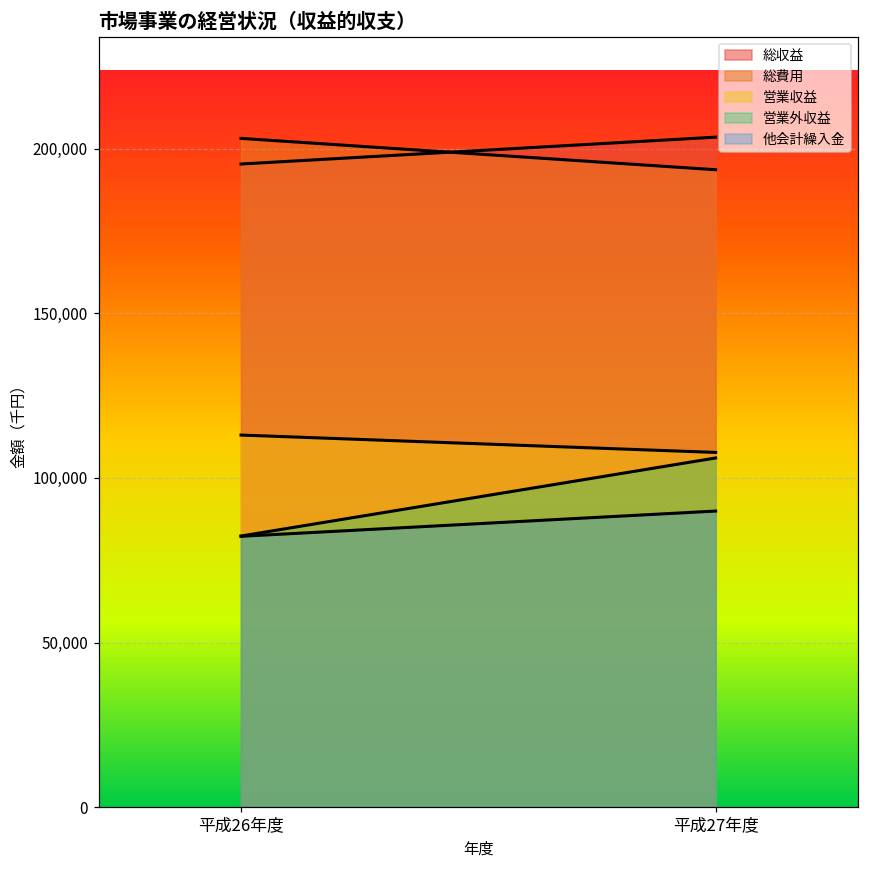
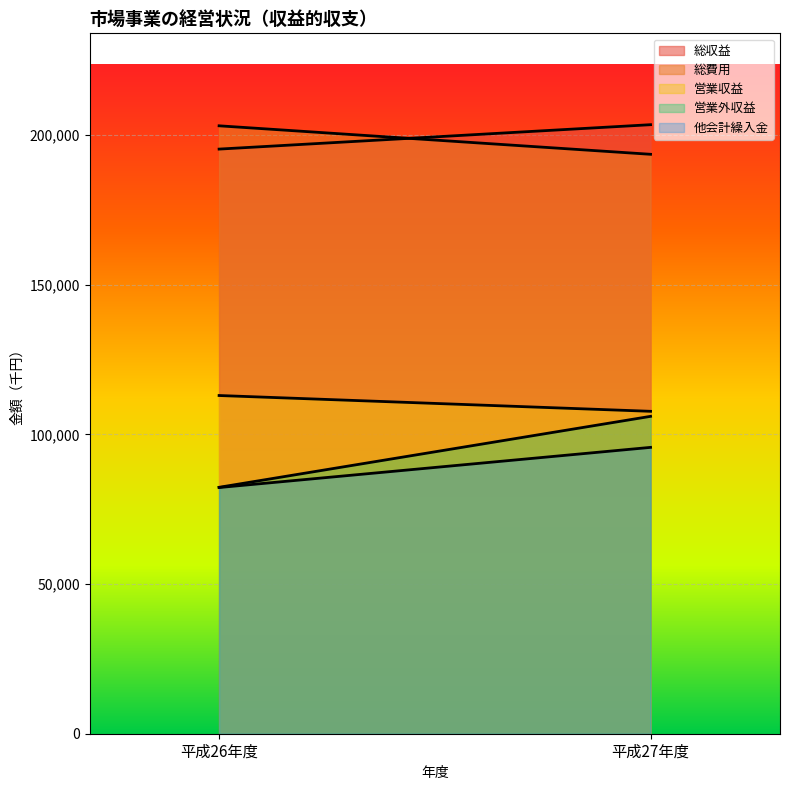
  {
    "営業外収益": {
      "平成27年度": "106,000"
    },
    "他会計繰入金": {
-     "平成27年度": "90,000"
+     "平成27年度": "96,000"
    }
  }
